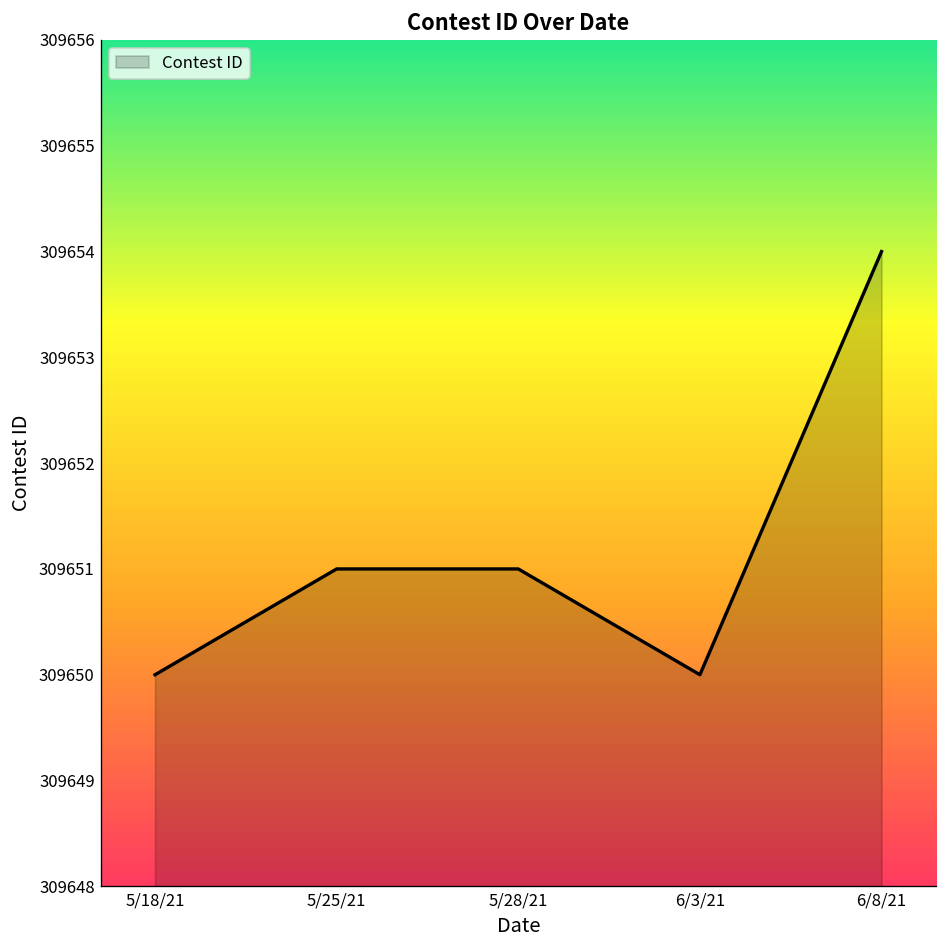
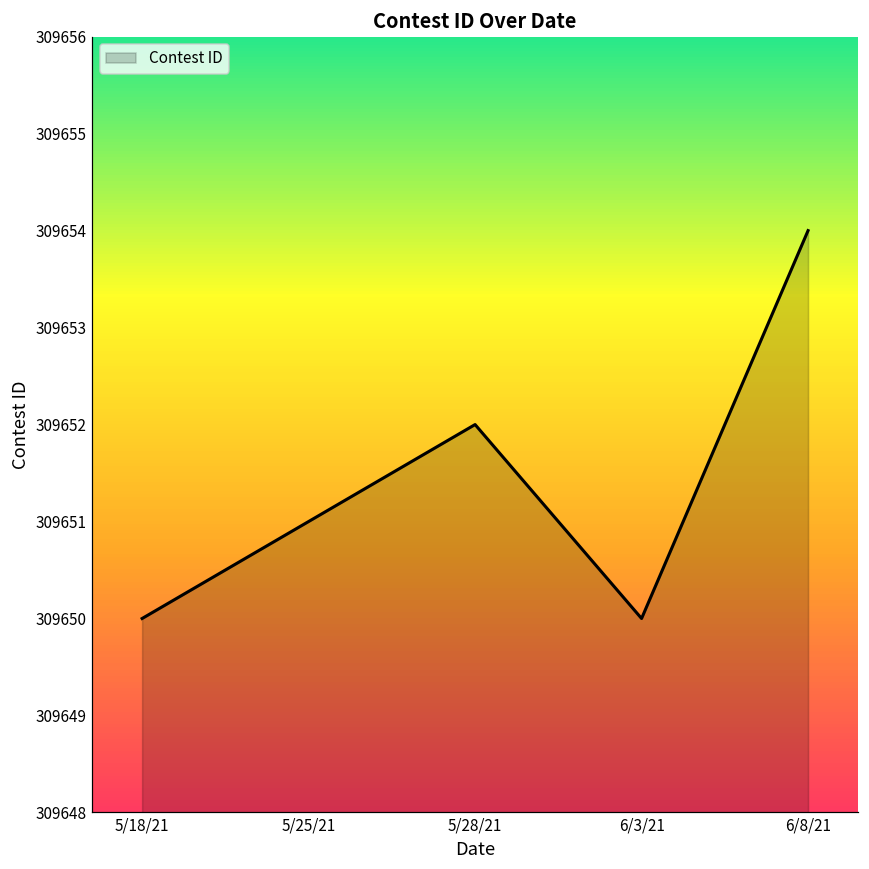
  {
    "5/18/21": 309650,
    "5/25/21": 309651,
-   "5/28/21": 309651,
+   "5/28/21": 309652,
    "6/3/21": 309650,
    "6/8/21": 309654
  }
